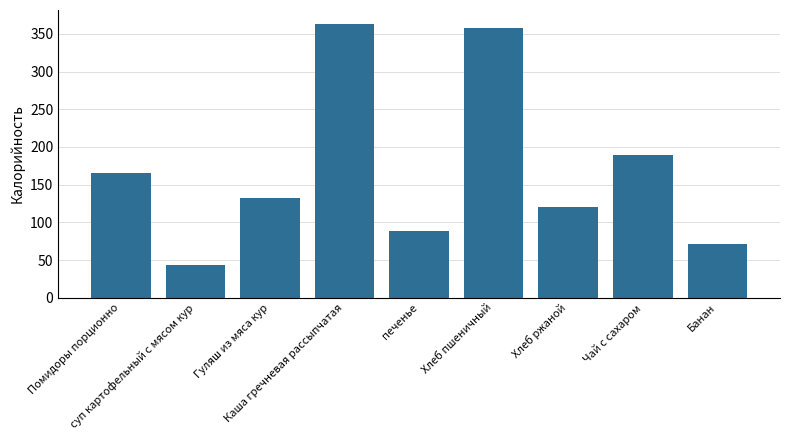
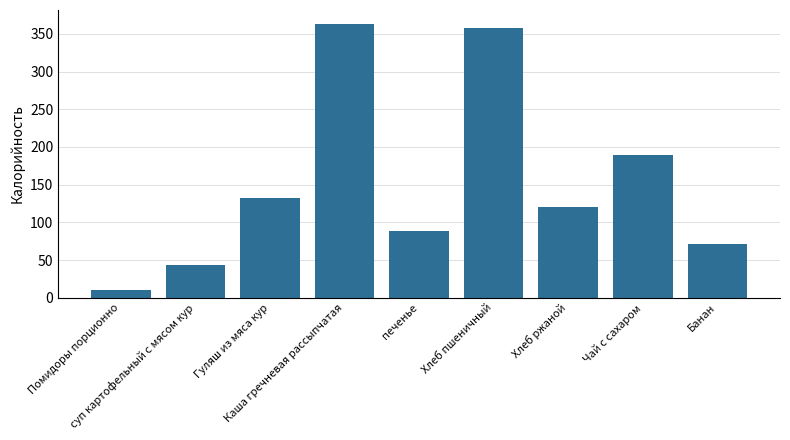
  {
-   "Помидоры порционно": 170,
+   "Помидоры порционно": 10,
    "суп картофельный с мясом кур": 40,
    "Гуляш из мяса кур": 130,
    "Каша гречневая рассыпчатая": 360,
    "печенье": 90,
    "Хлеб пшеничный": 360,
    "Хлеб ржаной": 120,
    "Чай с сахаром": 190,
    "Банан": 70
  }
